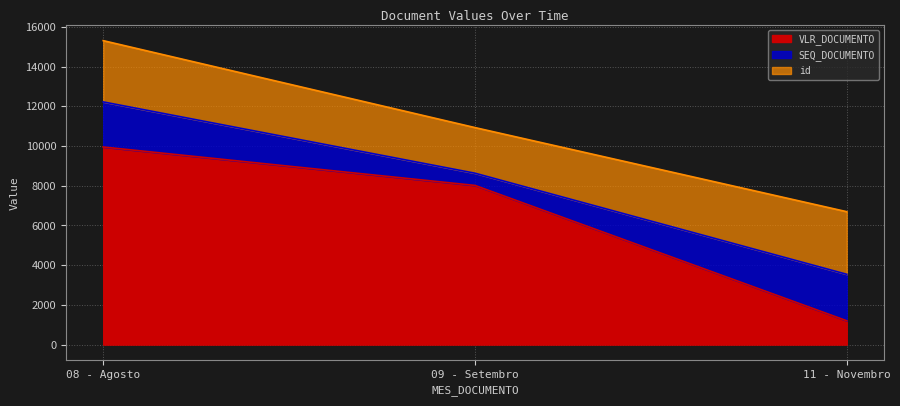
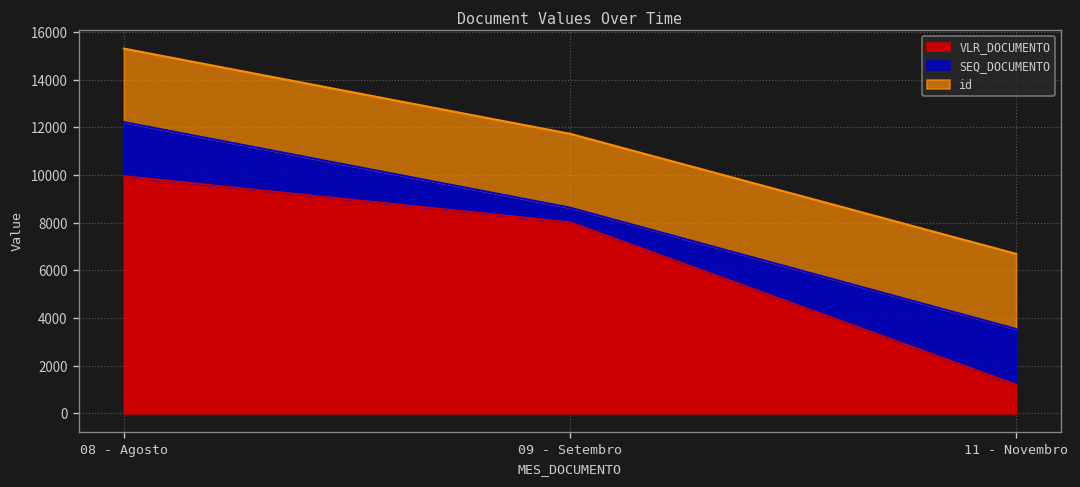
  {
    "VLR_DOCUMENTO": {
      "08 - Agosto": 10000,
      "09 - Setembro": 8000,
      "11 - Novembro": 1200
    },
    "SEQ_DOCUMENTO": {
      "08 - Agosto": 2300,
      "09 - Setembro": 600,
      "11 - Novembro": 2300
    },
    "id": {
      "08 - Agosto": 3100,
-     "09 - Setembro": 2300,
+     "09 - Setembro": 3100,
      "11 - Novembro": 3200
    }
  }
